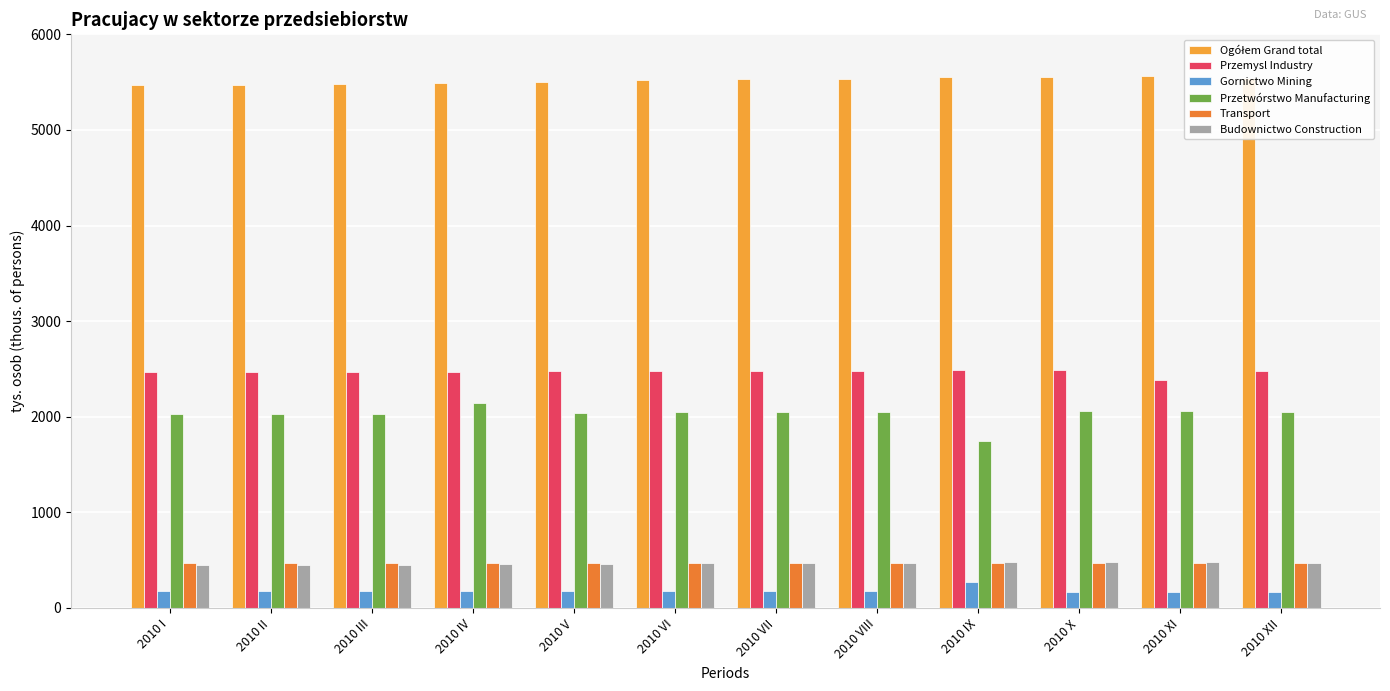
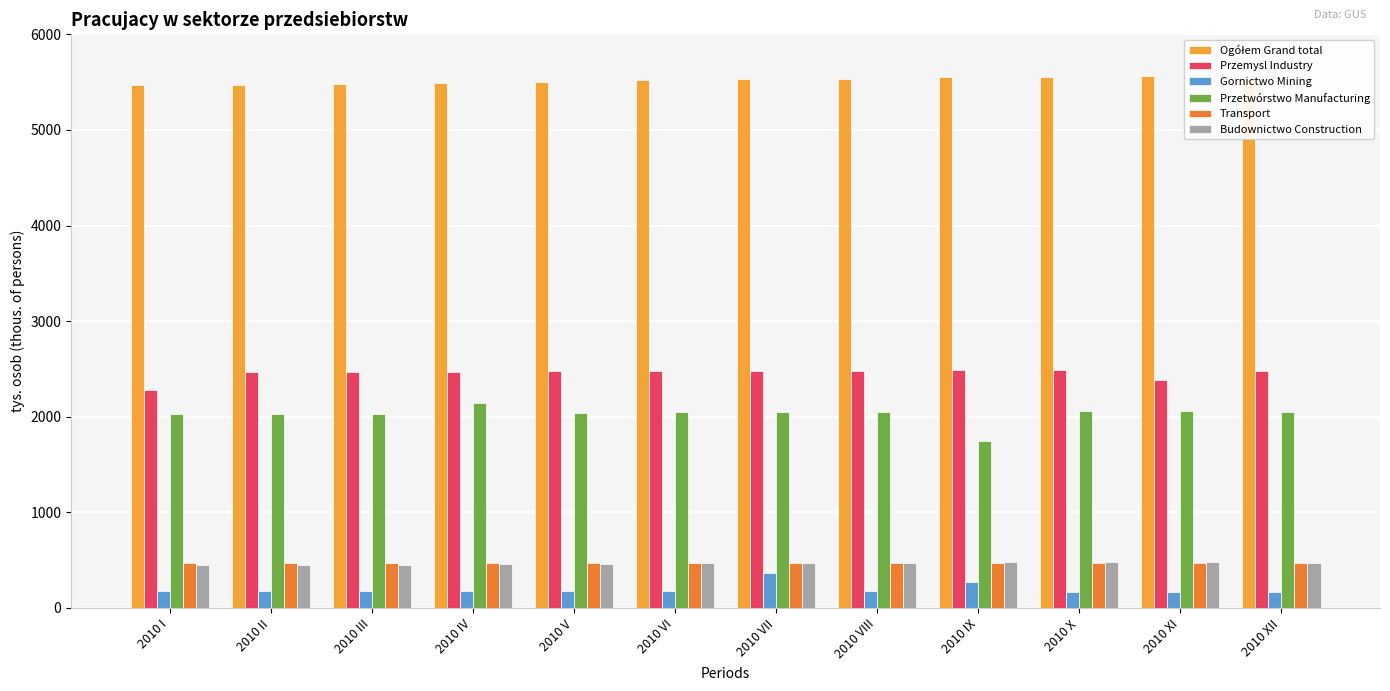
  {
    "Przemysl Industry": {
-     "2010 I": 2500,
+     "2010 I": 2300,
      "2010 II": 2500,
      "2010 III": 2500,
      "2010 IV": 2500,
      "2010 V": 2500,
      "2010 VI": 2500,
      "2010 VII": 2500,
      "2010 VIII": 2500,
      "2010 IX": 2500,
      "2010 X": 2500,
      "2010 XI": 2400,
      "2010 XII": 2500
    },
    "Gornictwo Mining": {
      "2010 I": 200,
      "2010 II": 200,
      "2010 III": 200,
      "2010 IV": 200,
      "2010 V": 200,
      "2010 VI": 200,
-     "2010 VII": 200,
+     "2010 VII": 400,
      "2010 VIII": 200,
      "2010 IX": 300,
      "2010 X": 200,
      "2010 XI": 200,
      "2010 XII": 200
    },
    "Przetwórstwo Manufacturing": {
      "2010 I": 2000,
      "2010 II": 2000,
      "2010 III": 2000,
      "2010 IV": 2100,
      "2010 V": 2000,
      "2010 VI": 2000,
      "2010 VII": 2100,
      "2010 VIII": 2100,
      "2010 IX": 1700,
      "2010 X": 2100,
      "2010 XI": 2100,
      "2010 XII": 2100
    },
    "Budownictwo Construction": {
      "2010 I": 500,
      "2010 II": 400,
      "2010 III": 500,
      "2010 IV": 500,
      "2010 V": 500,
      "2010 VI": 500,
      "2010 VII": 500,
      "2010 VIII": 500,
      "2010 IX": 500,
      "2010 X": 500,
      "2010 XI": 500,
      "2010 XII": 500
    }
  }
